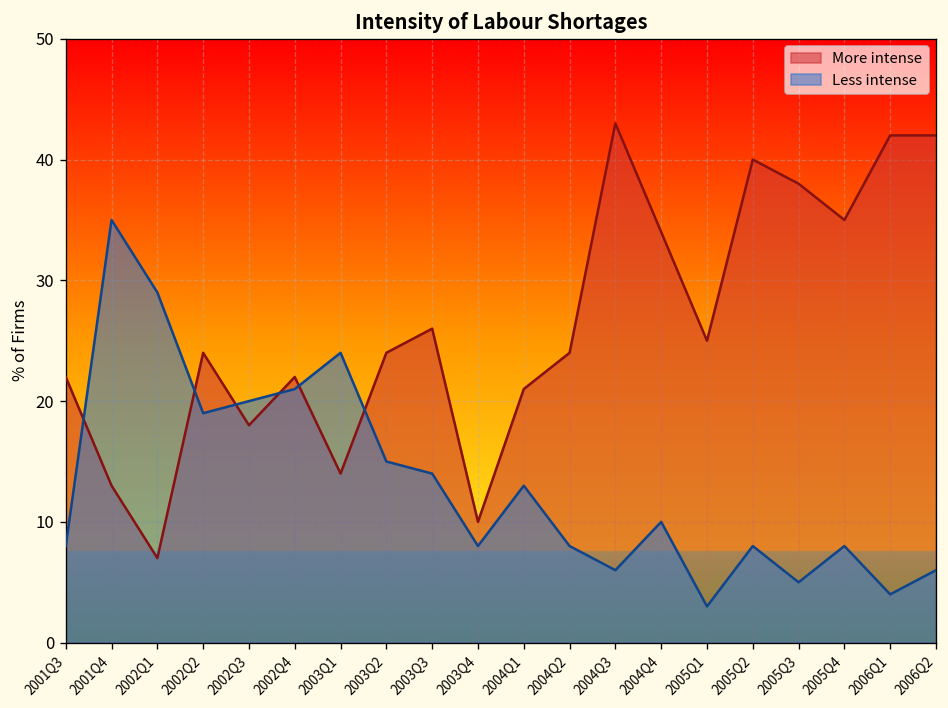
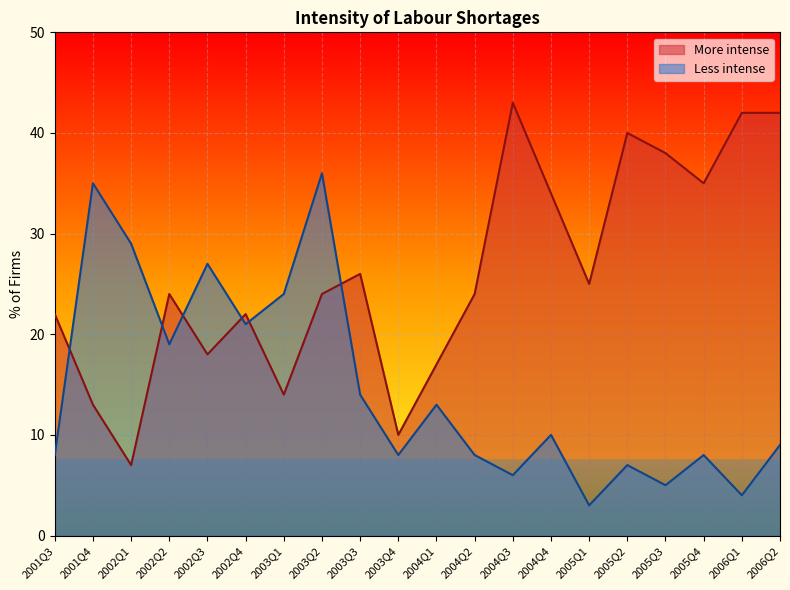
  {
    "More intense": {
      "2001Q3": 22,
      "2001Q4": 13,
      "2002Q1": 7,
      "2002Q2": 24,
      "2002Q3": 18,
      "2002Q4": 22,
      "2003Q1": 14,
      "2003Q2": 24,
      "2003Q3": 26,
      "2003Q4": 10,
-     "2004Q1": 21,
+     "2004Q1": 17,
      "2004Q2": 24,
      "2004Q3": 43,
      "2004Q4": 34,
      "2005Q1": 25,
      "2005Q2": 40,
      "2005Q3": 38,
      "2005Q4": 35,
      "2006Q1": 42,
      "2006Q2": 42
    },
    "Less intense": {
      "2001Q3": 8,
      "2001Q4": 35,
      "2002Q1": 29,
      "2002Q2": 19,
-     "2002Q3": 20,
+     "2002Q3": 27,
      "2002Q4": 21,
      "2003Q1": 24,
-     "2003Q2": 15,
+     "2003Q2": 36,
      "2003Q3": 14,
      "2003Q4": 8,
      "2004Q1": 13,
      "2004Q2": 8,
      "2004Q3": 6,
      "2004Q4": 10,
      "2005Q1": 3,
-     "2005Q2": 8,
+     "2005Q2": 7,
      "2005Q3": 5,
      "2005Q4": 8,
      "2006Q1": 4,
-     "2006Q2": 6
+     "2006Q2": 9
    }
  }
